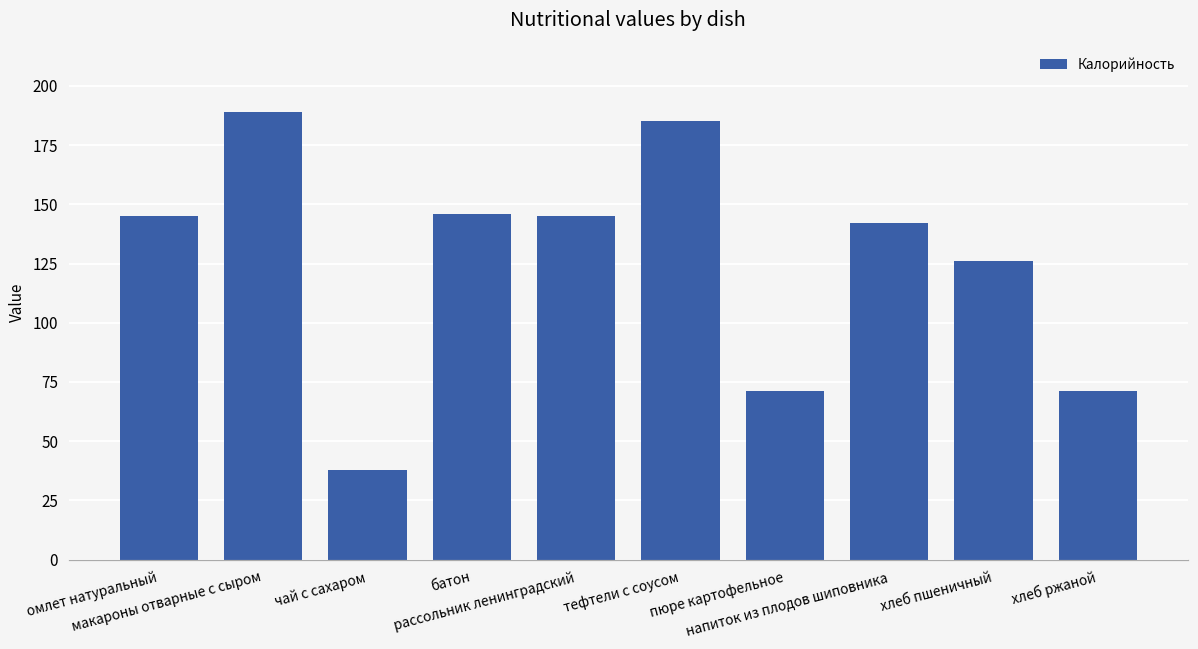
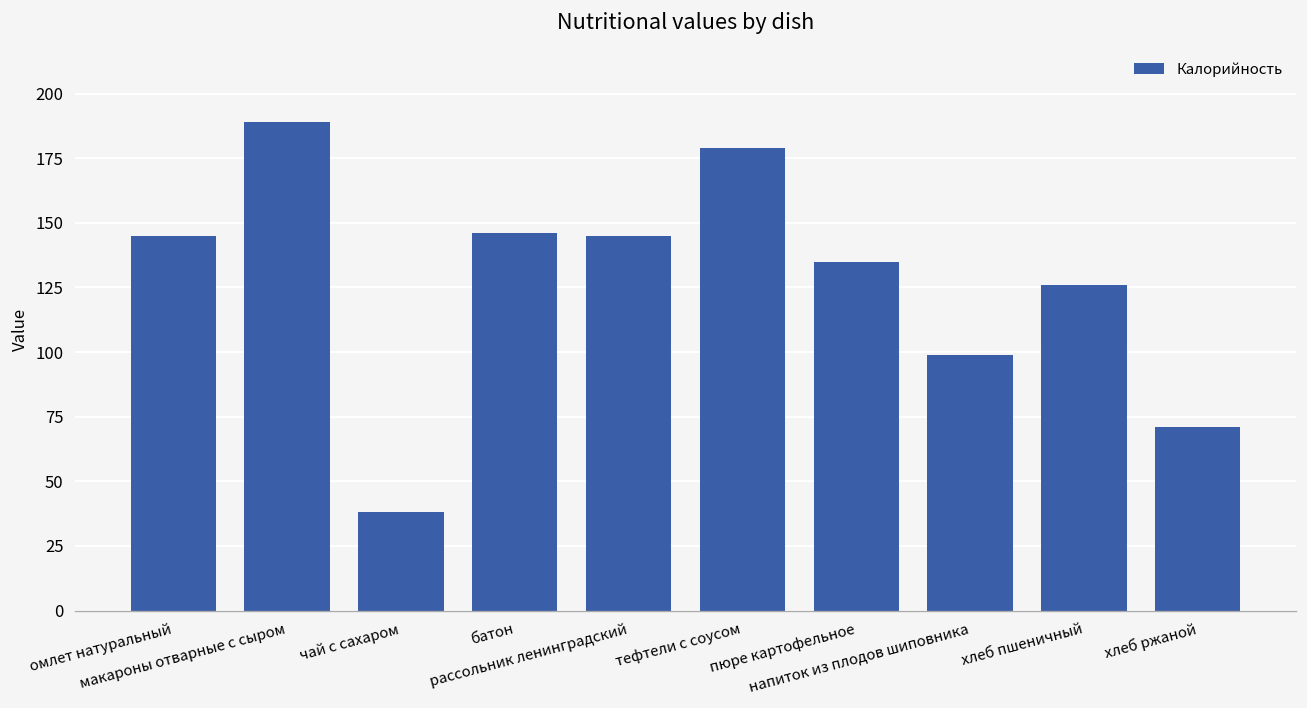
  {
    "омлет натуральный": 145,
    "макароны отварные с сыром": 189,
    "чай с сахаром": 38,
    "батон": 146,
    "рассольник ленинградский": 145,
-   "тефтели с соусом": 185,
-   "пюре картофельное": 71,
-   "напиток из плодов шиповника": 142,
+   "тефтели с соусом": 179,
+   "пюре картофельное": 135,
+   "напиток из плодов шиповника": 99,
    "хлеб пшеничный": 126,
    "хлеб ржаной": 71
  }
